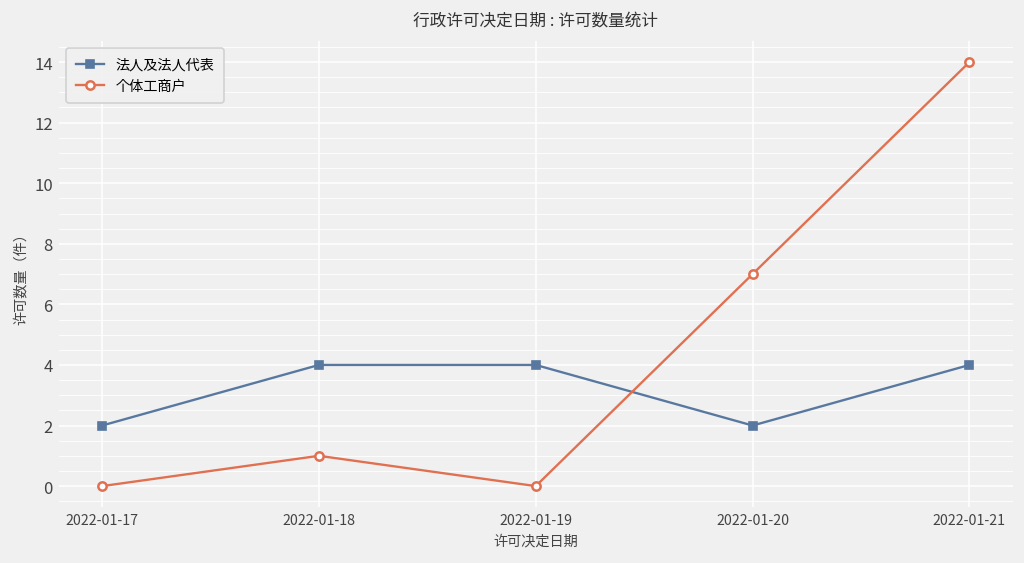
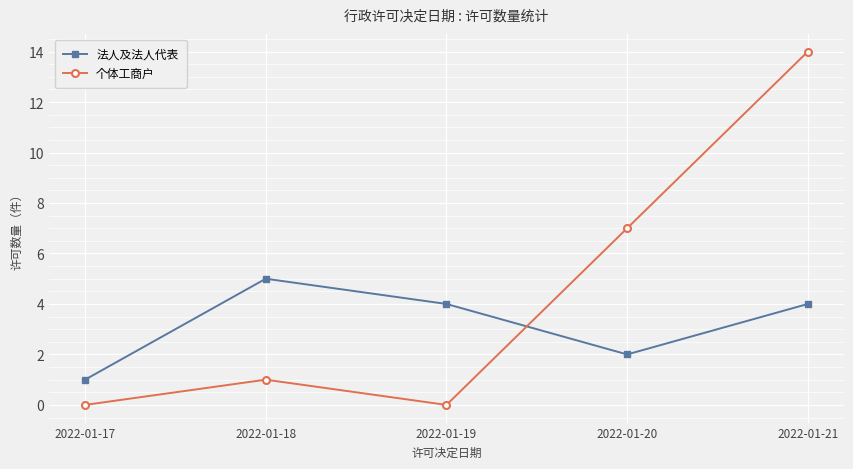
  {
    "法人及法人代表": {
-     "2022-01-17": 2,
-     "2022-01-18": 4,
+     "2022-01-17": 1,
+     "2022-01-18": 5,
      "2022-01-19": 4,
      "2022-01-20": 2,
      "2022-01-21": 4
    },
    "个体工商户": {
      "2022-01-17": 0,
      "2022-01-18": 1,
      "2022-01-19": 0,
      "2022-01-20": 7,
      "2022-01-21": 14
    }
  }
